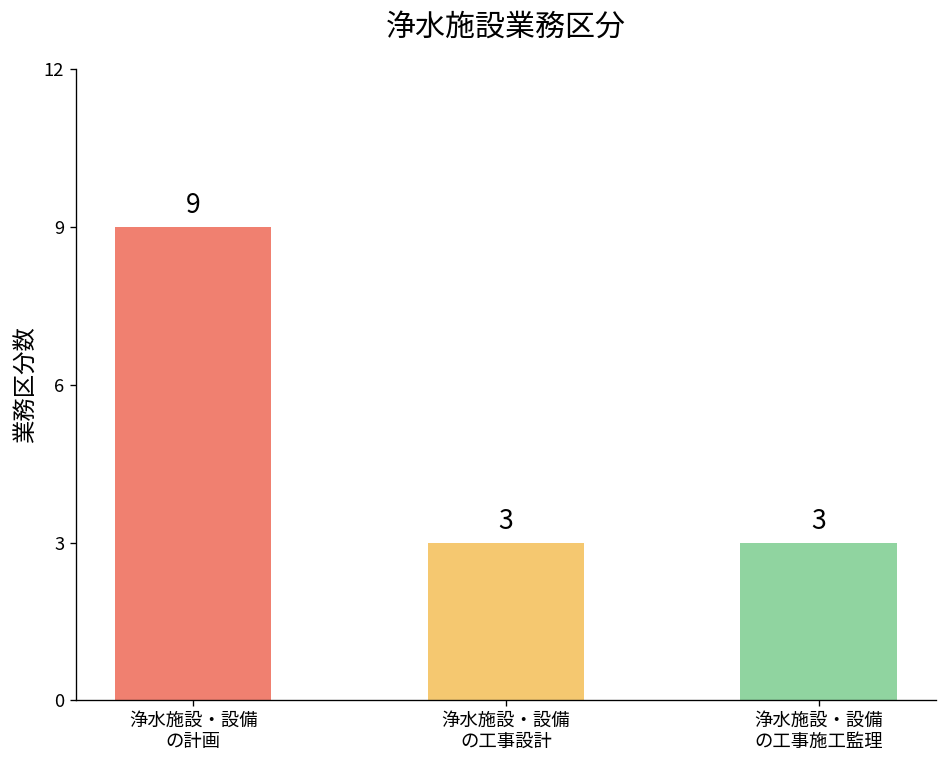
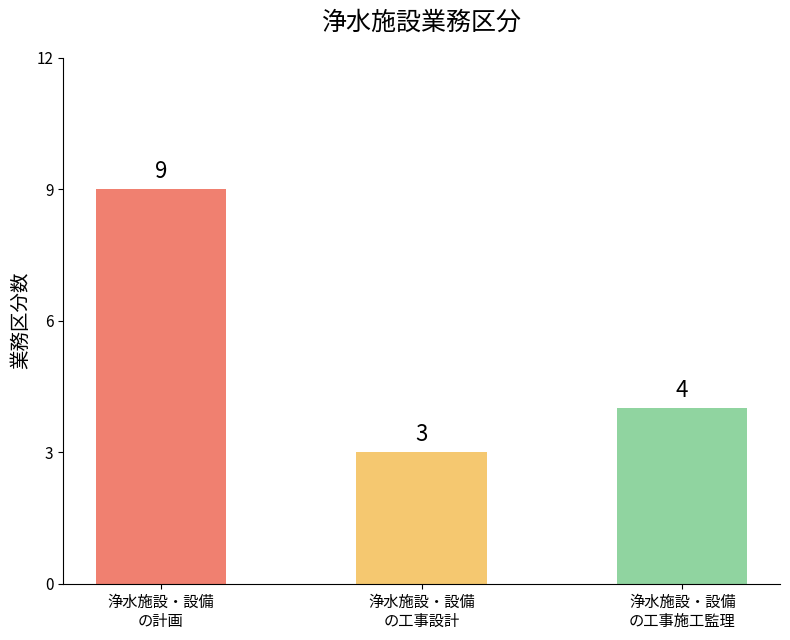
  {
    "浄水施設・設備 の計画": 9,
    "浄水施設・設備 の工事設計": 3,
-   "浄水施設・設備 の工事施工監理": 3
+   "浄水施設・設備 の工事施工監理": 4
  }
